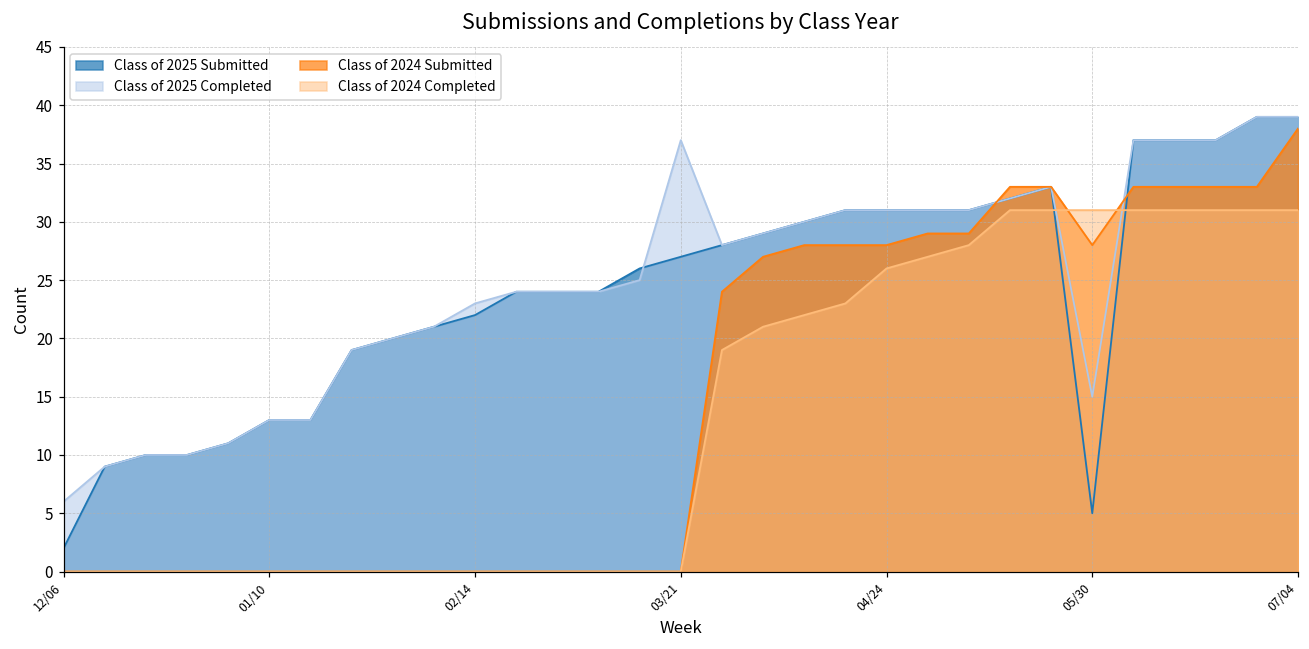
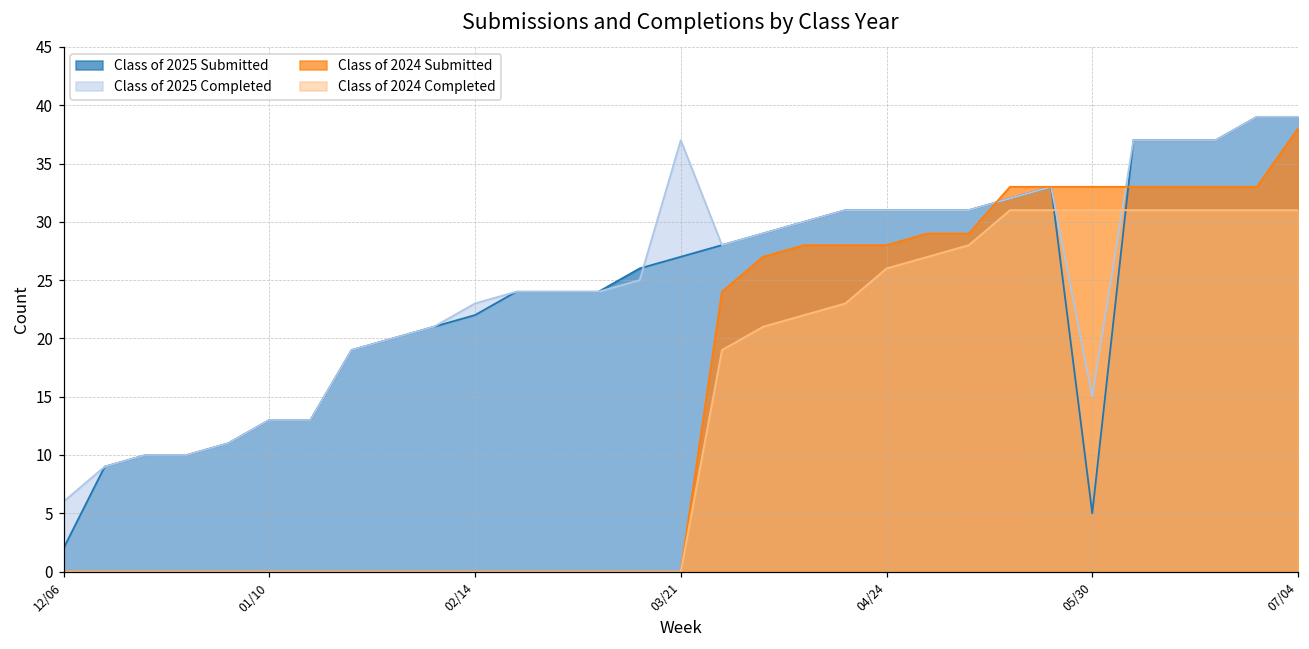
  {
    "Class of 2025 Submitted": {
      "12/06": 2,
      "02/14": 22,
      "03/21": 27,
      "05/30": 5
    },
    "Class of 2025 Completed": {
      "12/06": 6,
      "02/14": 23,
      "03/21": 37,
      "05/30": 15
    },
    "Class of 2024 Submitted": {
      "04/24": 28,
-     "05/30": 28,
+     "05/30": 33,
      "07/04": 38
    },
    "Class of 2024 Completed": {
      "04/24": 26,
      "05/30": 31,
      "07/04": 31
    }
  }
